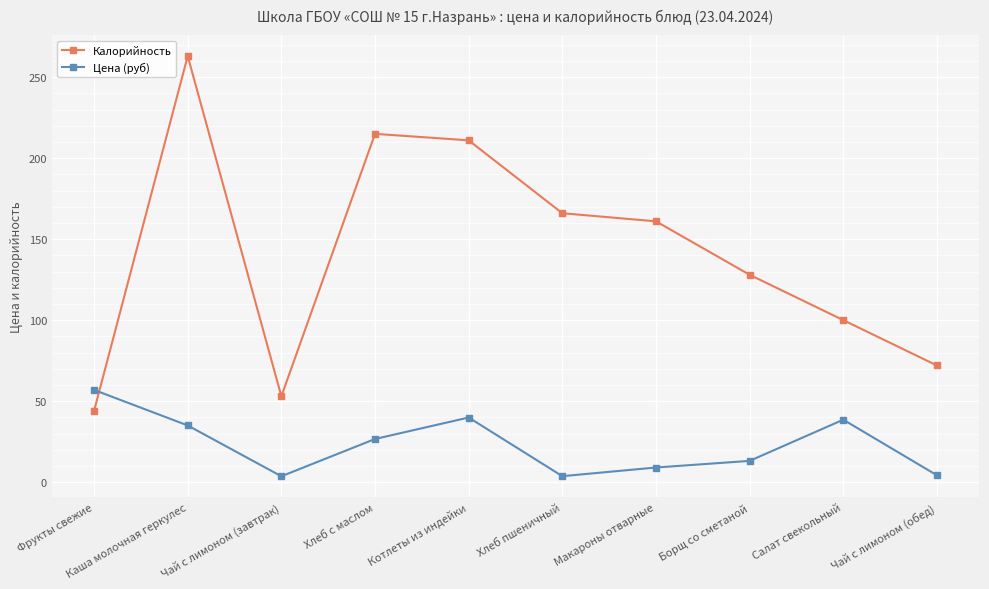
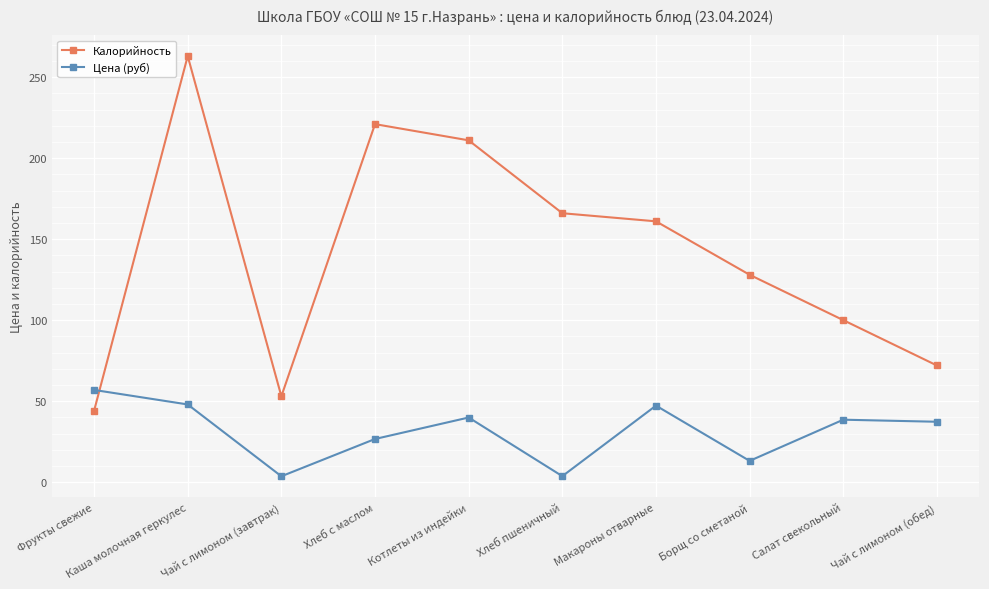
  {
    "Калорийность": {
      "Фрукты свежие": 44,
      "Каша молочная геркулес": 263,
      "Чай с лимоном (завтрак)": 53,
-     "Хлеб с маслом": 215,
+     "Хлеб с маслом": 221,
      "Котлеты из индейки": 211,
      "Хлеб пшеничный": 166,
      "Макароны отварные": 161,
      "Борщ со сметаной": 128,
      "Салат свекольный": 100,
      "Чай с лимоном (обед)": 72
    },
    "Цена (руб)": {
      "Фрукты свежие": 57,
-     "Каша молочная геркулес": 35,
+     "Каша молочная геркулес": 48,
      "Чай с лимоном (завтрак)": 4,
      "Хлеб с маслом": 27,
      "Котлеты из индейки": 40,
      "Хлеб пшеничный": 4,
-     "Макароны отварные": 9,
+     "Макароны отварные": 47,
      "Борщ со сметаной": 13,
      "Салат свекольный": 39,
-     "Чай с лимоном (обед)": 4
+     "Чай с лимоном (обед)": 37
    }
  }
